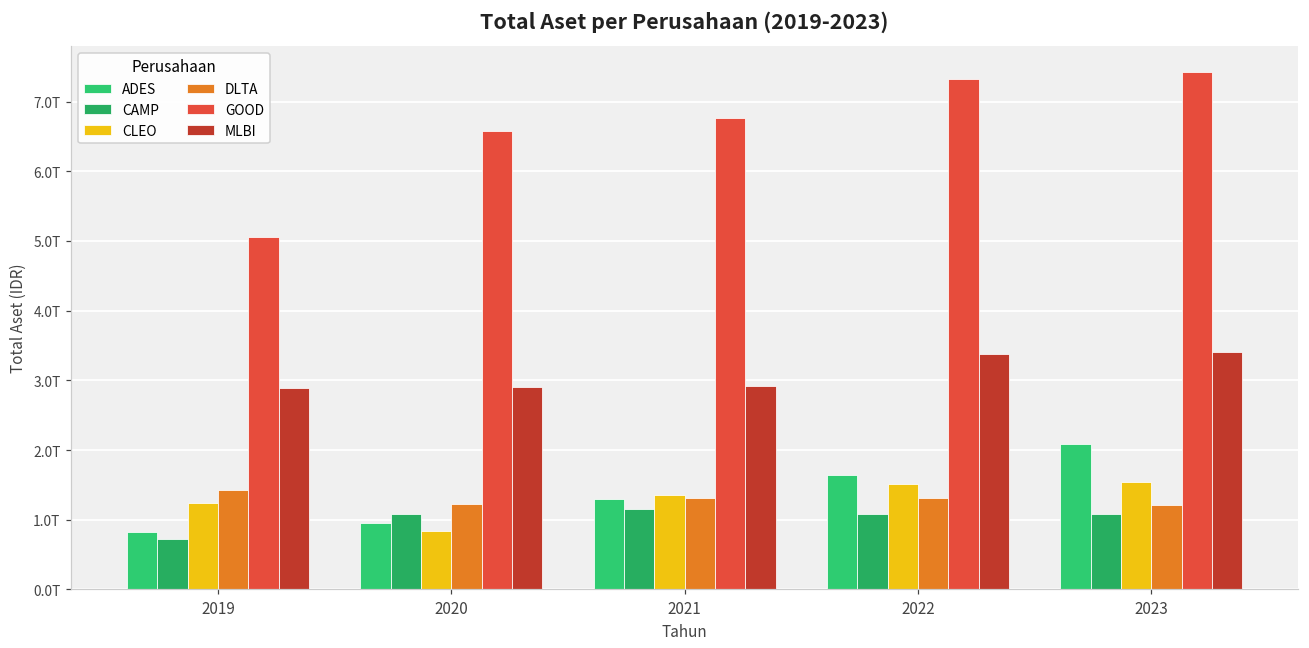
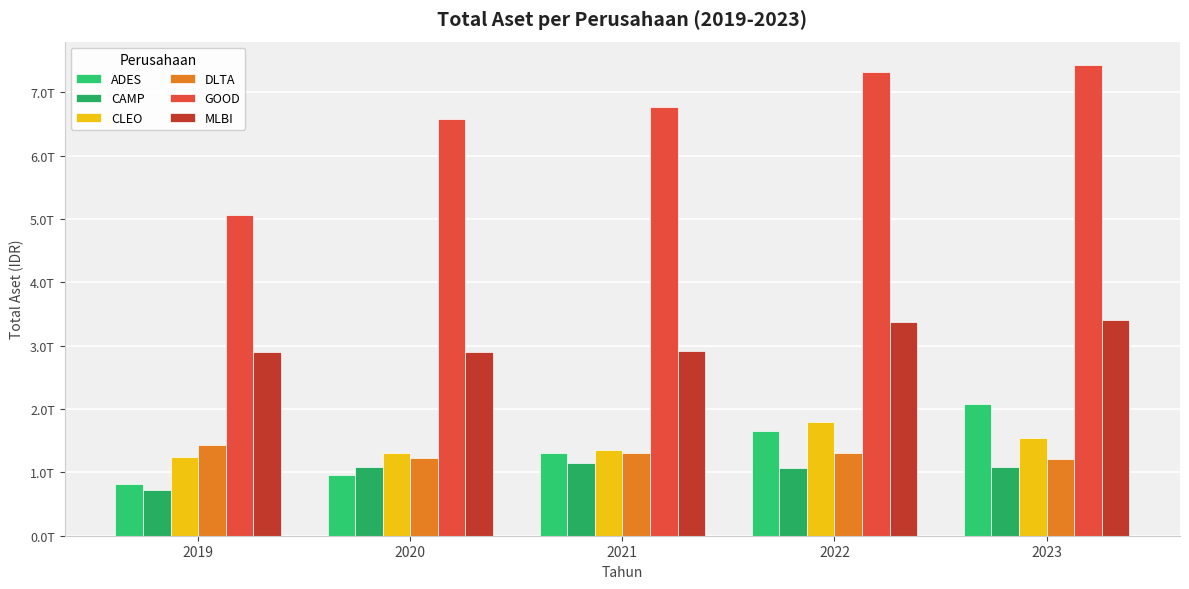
  {
    "CLEO": {
      "2019": "1.2T",
-     "2020": "0.8T",
+     "2020": "1.3T",
      "2021": "1.3T",
-     "2022": "1.5T",
+     "2022": "1.8T",
      "2023": "1.5T"
    }
  }
